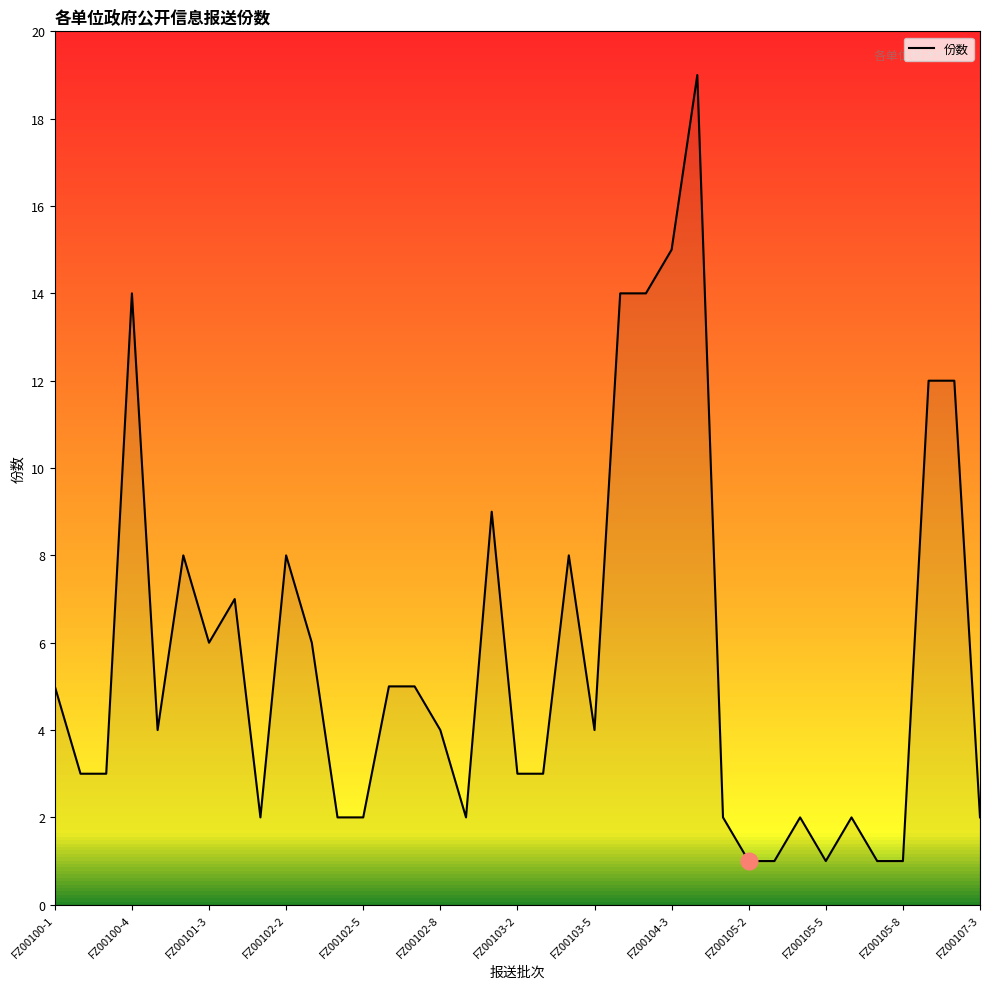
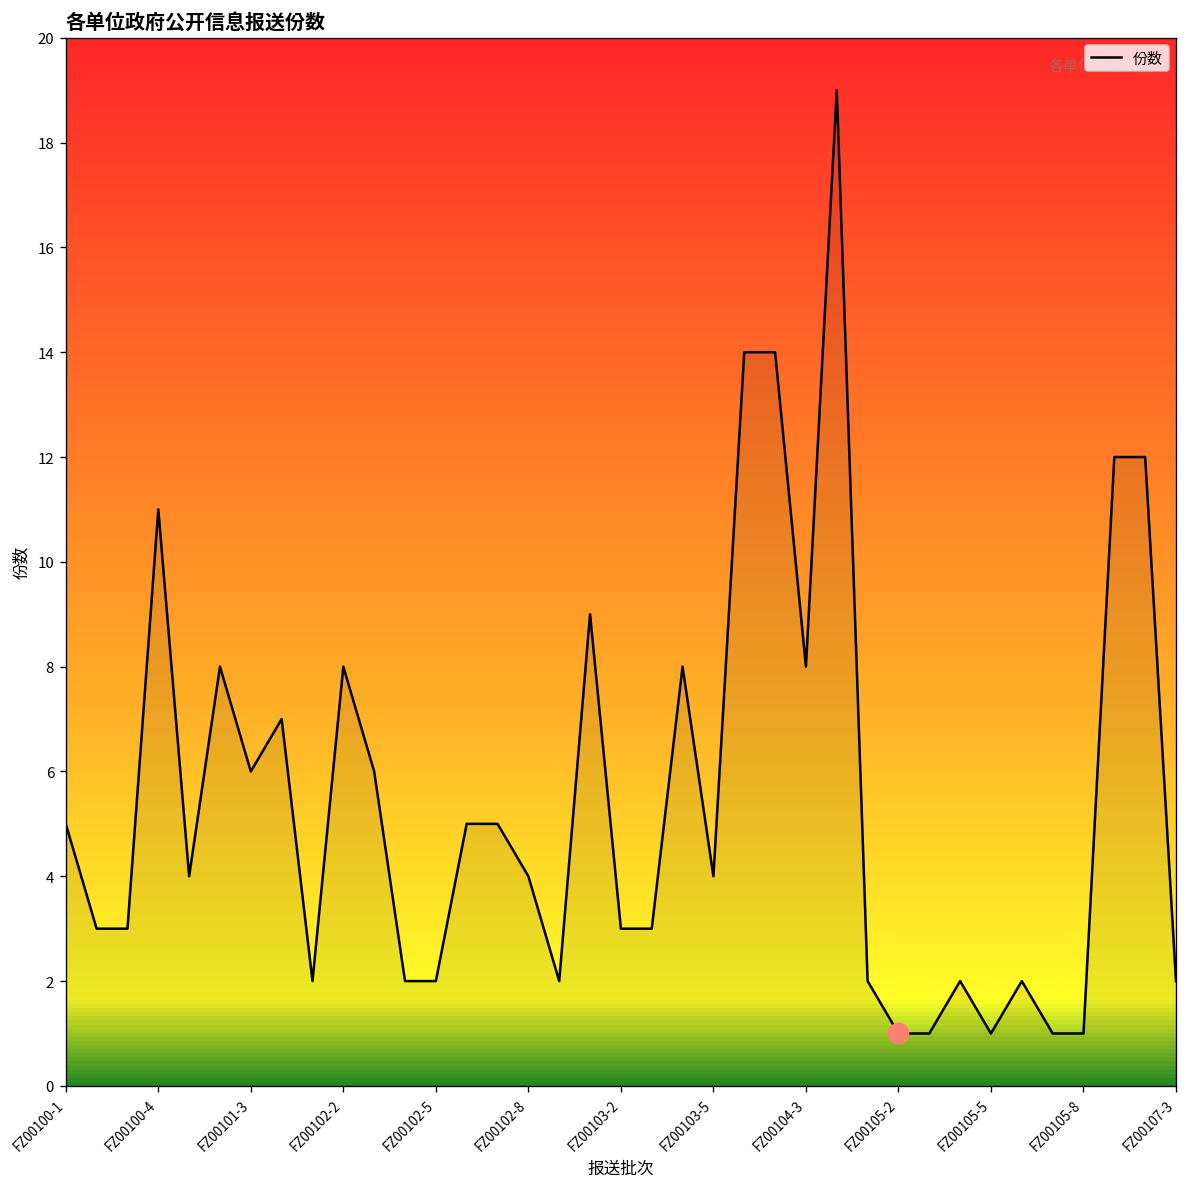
  {
    "份数": {
      "FZ00100-1": 5,
-     "FZ00100-4": 14,
+     "FZ00100-4": 11,
      "FZ00101-3": 6,
      "FZ00102-2": 8,
      "FZ00102-5": 2,
      "FZ00102-8": 4,
      "FZ00103-2": 3,
      "FZ00103-5": 4,
-     "FZ00104-3": 15,
+     "FZ00104-3": 8,
      "FZ00105-5": 1,
      "FZ00105-8": 1,
      "FZ00107-3": 2
    }
  }
